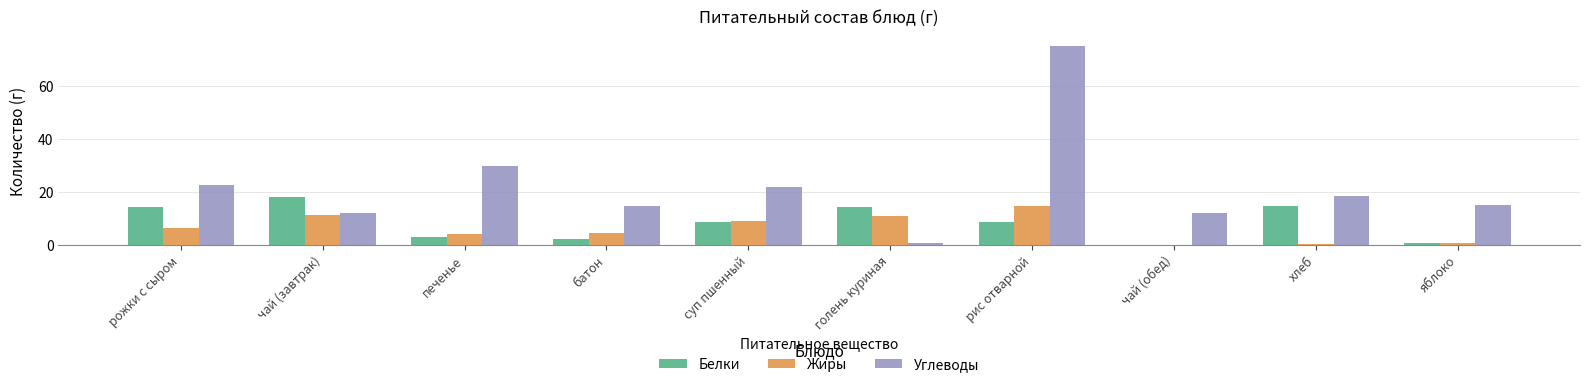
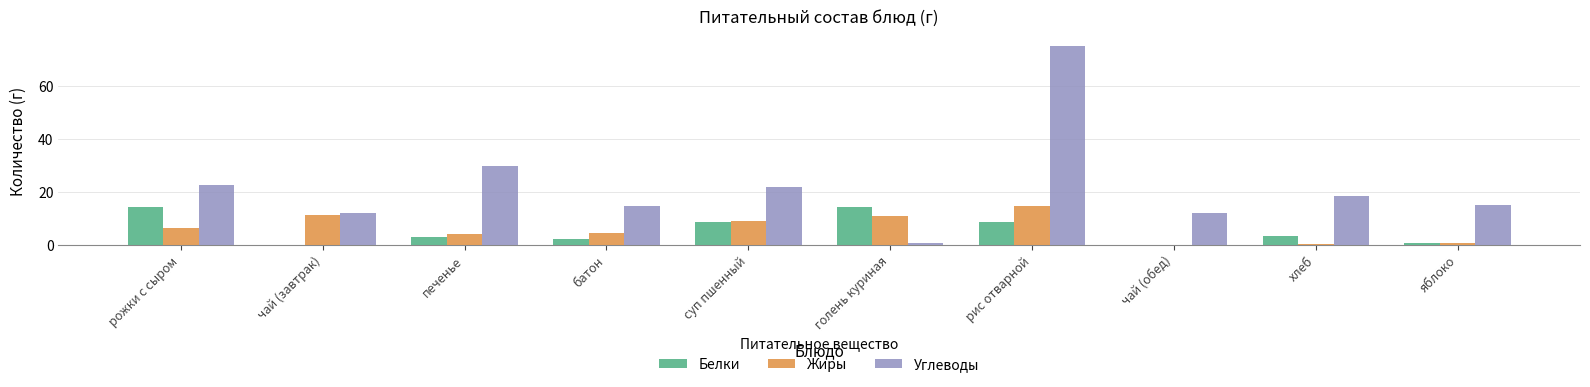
  {
    "Белки": {
      "рожки с сыром": 14,
-     "чай (завтрак)": 18,
+     "чай (завтрак)": 0,
      "печенье": 3,
      "батон": 2,
      "суп пшенный": 9,
      "голень куриная": 14,
      "рис отварной": 9,
-     "хлеб": 15
+     "хлеб": 3
    },
    "Жиры": {
      "рожки с сыром": 6,
      "чай (завтрак)": 11,
      "печенье": 4,
      "батон": 4,
      "суп пшенный": 9,
      "голень куриная": 11,
      "рис отварной": 15
    },
    "Углеводы": {
      "рожки с сыром": 23,
      "чай (завтрак)": 12,
      "печенье": 30,
      "батон": 15,
      "суп пшенный": 22,
      "рис отварной": 75,
      "чай (обед)": 12,
      "хлеб": 18,
      "яблоко": 15
    }
  }
